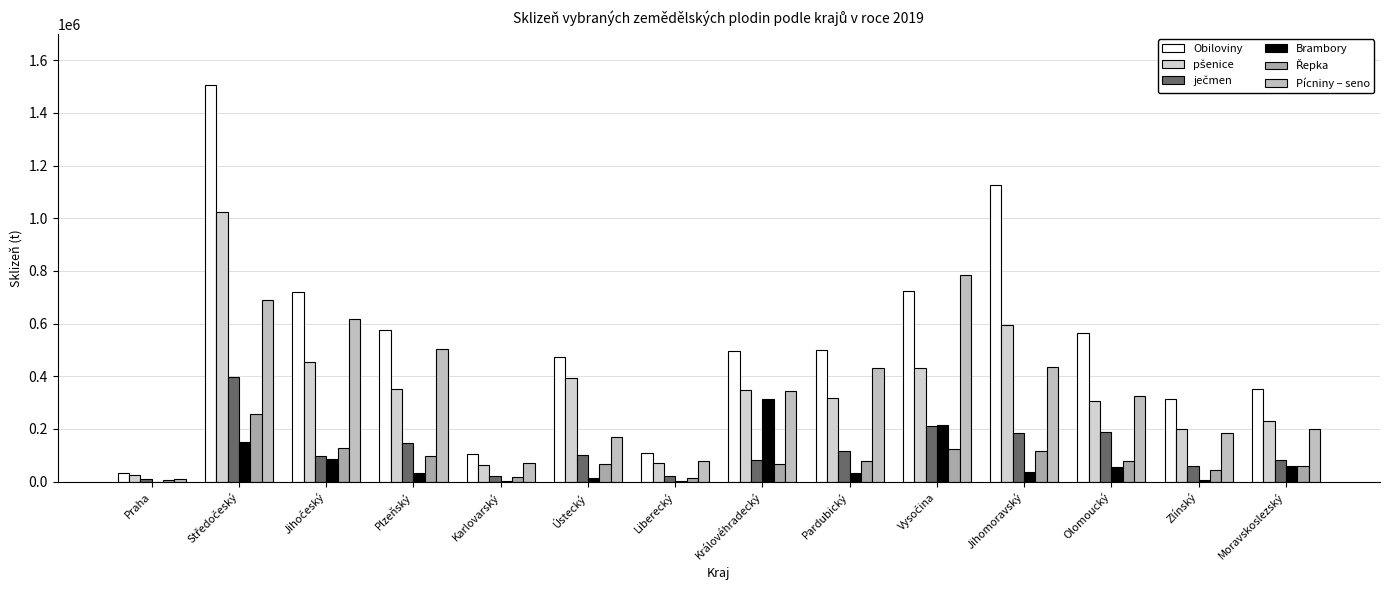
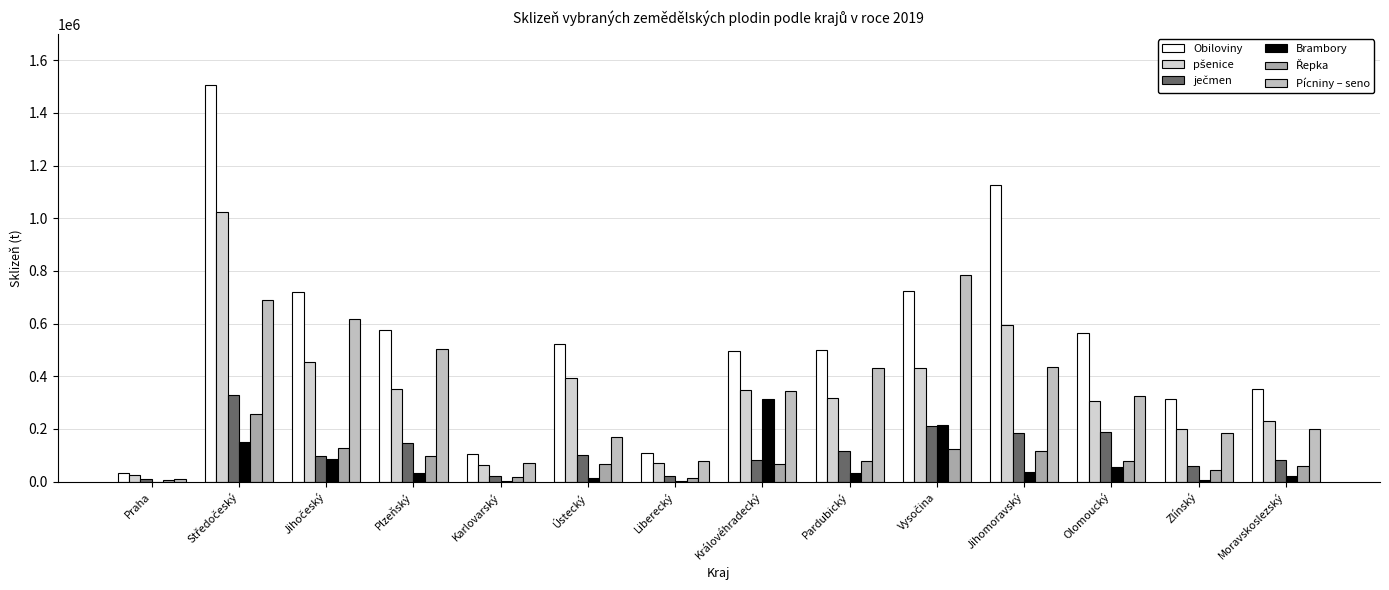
  {
    "Obiloviny": {
      "Praha": 30000,
      "Středočeský": 1510000,
      "Jihočeský": 720000,
      "Plzeňský": 580000,
      "Karlovarský": 100000,
-     "Ústecký": 470000,
+     "Ústecký": 520000,
      "Liberecký": 110000,
      "Královéhradecký": 490000,
      "Pardubický": 500000,
      "Vysočina": 720000,
      "Jihomoravský": 1120000,
      "Olomoucký": 570000,
      "Zlínský": 310000,
      "Moravskoslezský": 350000
    },
    "ječmen": {
-     "Středočeský": 400000,
+     "Středočeský": 330000,
      "Jihočeský": 100000,
      "Plzeňský": 150000,
      "Karlovarský": 20000,
      "Ústecký": 100000,
      "Liberecký": 20000,
      "Královéhradecký": 80000,
      "Pardubický": 120000,
      "Vysočina": 210000,
      "Jihomoravský": 190000,
      "Olomoucký": 190000,
      "Zlínský": 60000,
      "Moravskoslezský": 80000
    },
    "Brambory": {
      "Středočeský": 150000,
      "Jihočeský": 80000,
      "Plzeňský": 30000,
      "Ústecký": 10000,
      "Královéhradecký": 320000,
      "Pardubický": 30000,
      "Vysočina": 220000,
      "Jihomoravský": 40000,
      "Olomoucký": 50000,
-     "Moravskoslezský": 60000
+     "Moravskoslezský": 20000
    }
  }
